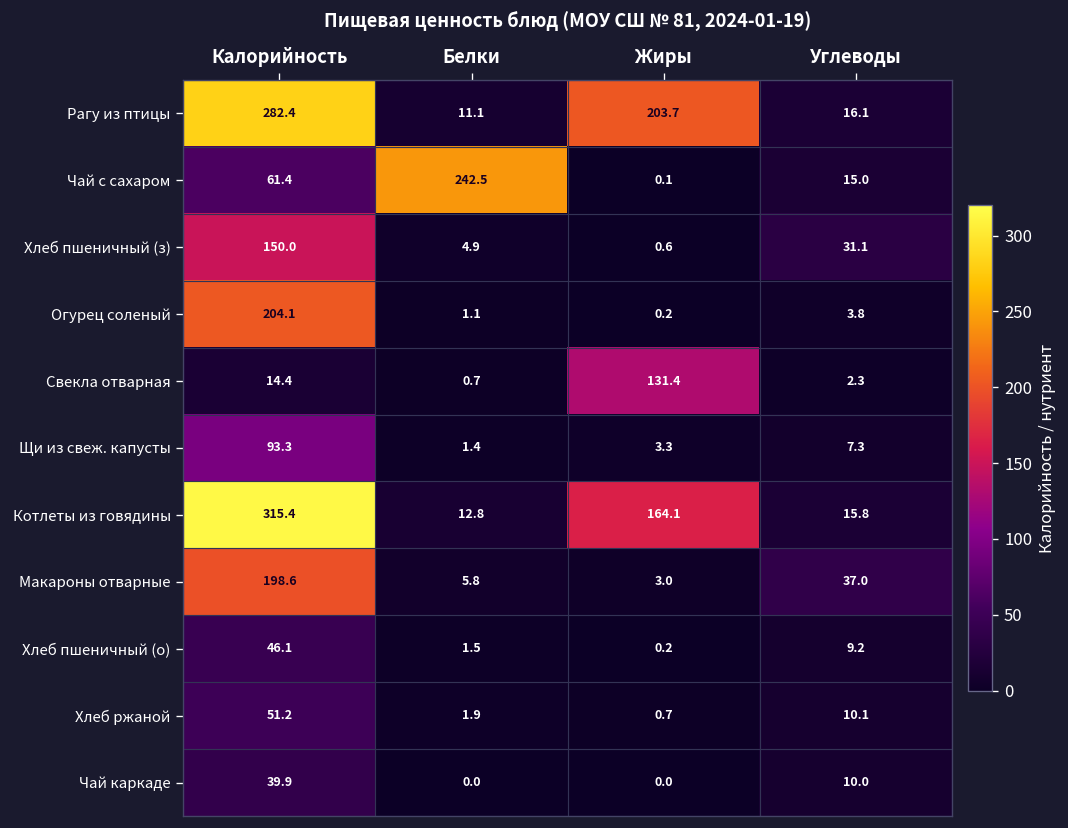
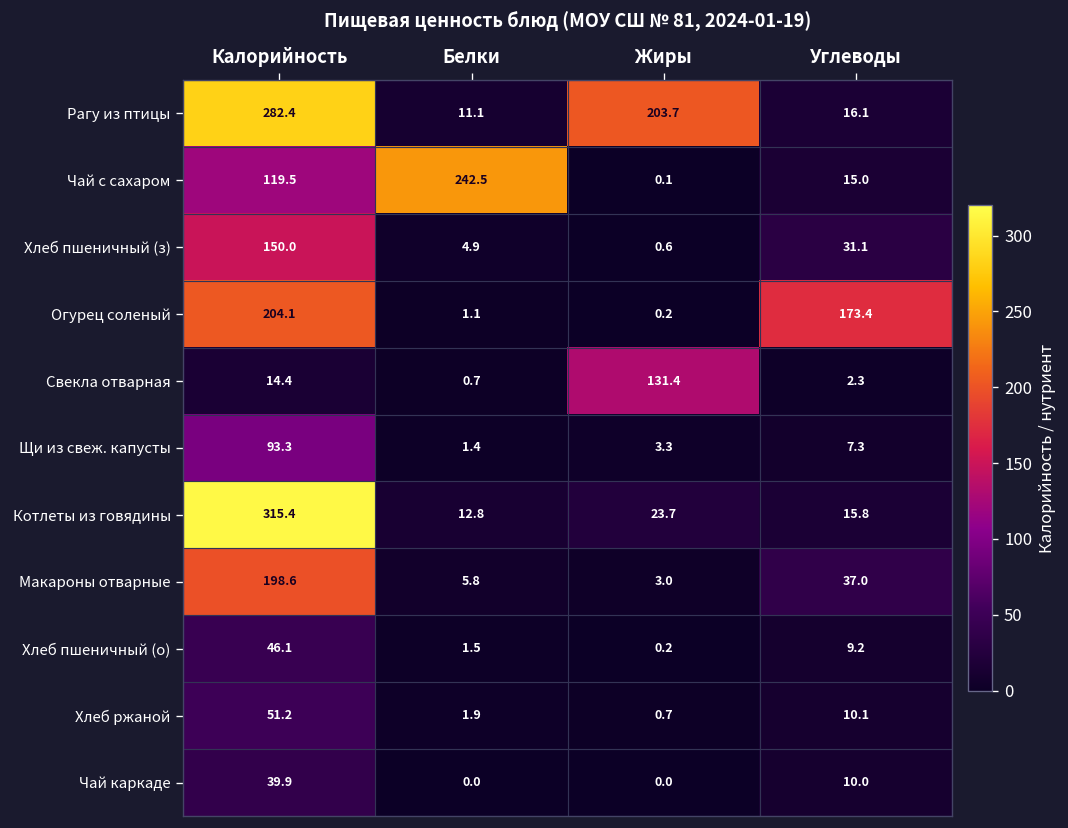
  {
    "Рагу из птицы": {
      "Калорийность": 282.4,
      "Белки": 11.1,
      "Жиры": 203.7,
      "Углеводы": 16.1
    },
    "Чай с сахаром": {
-     "Калорийность": 61.4,
+     "Калорийность": 119.5,
      "Белки": 242.5,
      "Жиры": 0.1,
      "Углеводы": 15.0
    },
    "Хлеб пшеничный (з)": {
      "Калорийность": 150.0,
      "Белки": 4.9,
      "Жиры": 0.6,
      "Углеводы": 31.1
    },
    "Огурец соленый": {
      "Калорийность": 204.1,
      "Белки": 1.1,
      "Жиры": 0.2,
-     "Углеводы": 3.8
+     "Углеводы": 173.4
    },
    "Свекла отварная": {
      "Калорийность": 14.4,
      "Белки": 0.7,
      "Жиры": 131.4,
      "Углеводы": 2.3
    },
    "Щи из свеж. капусты": {
      "Калорийность": 93.3,
      "Белки": 1.4,
      "Жиры": 3.3,
      "Углеводы": 7.3
    },
    "Котлеты из говядины": {
      "Калорийность": 315.4,
      "Белки": 12.8,
-     "Жиры": 164.1,
+     "Жиры": 23.7,
      "Углеводы": 15.8
    },
    "Макароны отварные": {
      "Калорийность": 198.6,
      "Белки": 5.8,
      "Жиры": 3.0,
      "Углеводы": 37.0
    },
    "Хлеб пшеничный (о)": {
      "Калорийность": 46.1,
      "Белки": 1.5,
      "Жиры": 0.2,
      "Углеводы": 9.2
    },
    "Хлеб ржаной": {
      "Калорийность": 51.2,
      "Белки": 1.9,
      "Жиры": 0.7,
      "Углеводы": 10.1
    },
    "Чай каркаде": {
      "Калорийность": 39.9,
      "Белки": 0.0,
      "Жиры": 0.0,
      "Углеводы": 10.0
    }
  }
